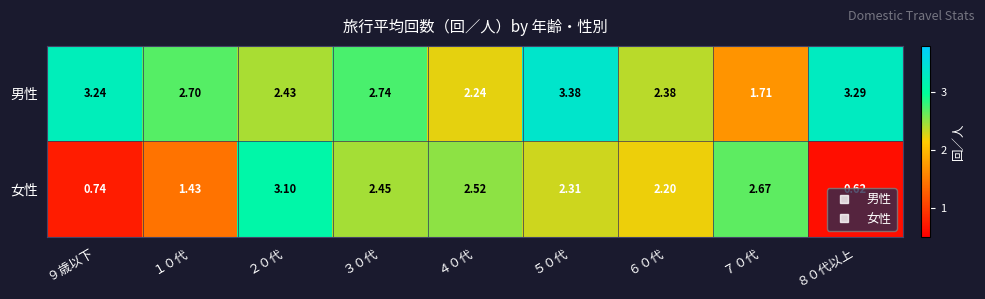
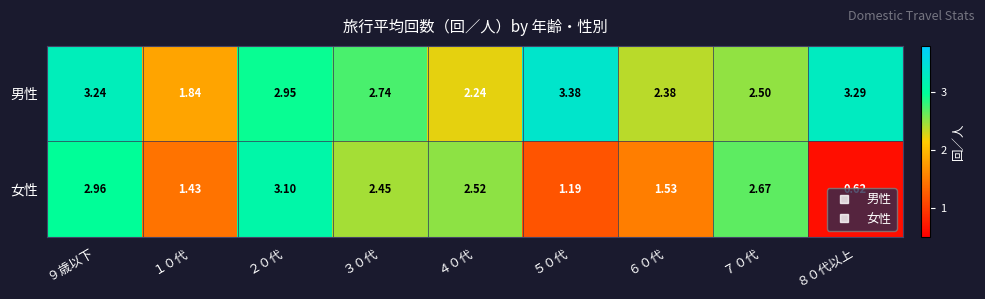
  {
    "男性": {
      "９歳以下": 3.24,
-     "１０代": 2.70,
-     "２０代": 2.43,
+     "１０代": 1.84,
+     "２０代": 2.95,
      "３０代": 2.74,
      "４０代": 2.24,
      "５０代": 3.38,
      "６０代": 2.38,
-     "７０代": 1.71,
+     "７０代": 2.50,
      "８０代以上": 3.29
    },
    "女性": {
-     "９歳以下": 0.74,
+     "９歳以下": 2.96,
      "１０代": 1.43,
      "２０代": 3.10,
      "３０代": 2.45,
      "４０代": 2.52,
-     "５０代": 2.31,
-     "６０代": 2.20,
+     "５０代": 1.19,
+     "６０代": 1.53,
      "７０代": 2.67
    }
  }
